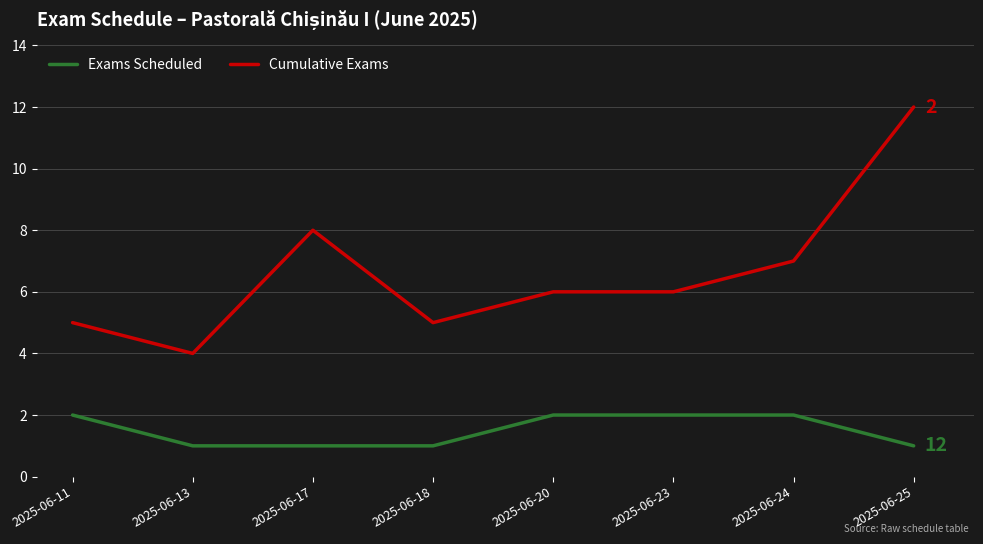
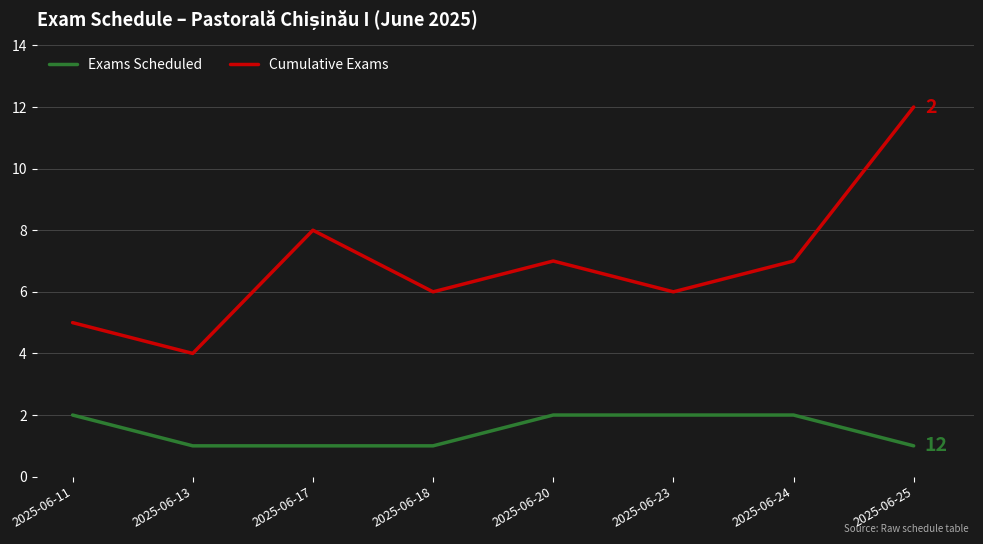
  {
    "Exams Scheduled": {
      "2025-06-11": 2,
      "2025-06-13": 1,
      "2025-06-17": 1,
      "2025-06-18": 1,
      "2025-06-20": 2,
      "2025-06-23": 2,
      "2025-06-24": 2
    },
    "Cumulative Exams": {
      "2025-06-11": 5,
      "2025-06-13": 4,
      "2025-06-17": 8,
-     "2025-06-18": 5,
-     "2025-06-20": 6,
+     "2025-06-18": 6,
+     "2025-06-20": 7,
      "2025-06-23": 6,
      "2025-06-24": 7
    }
  }
